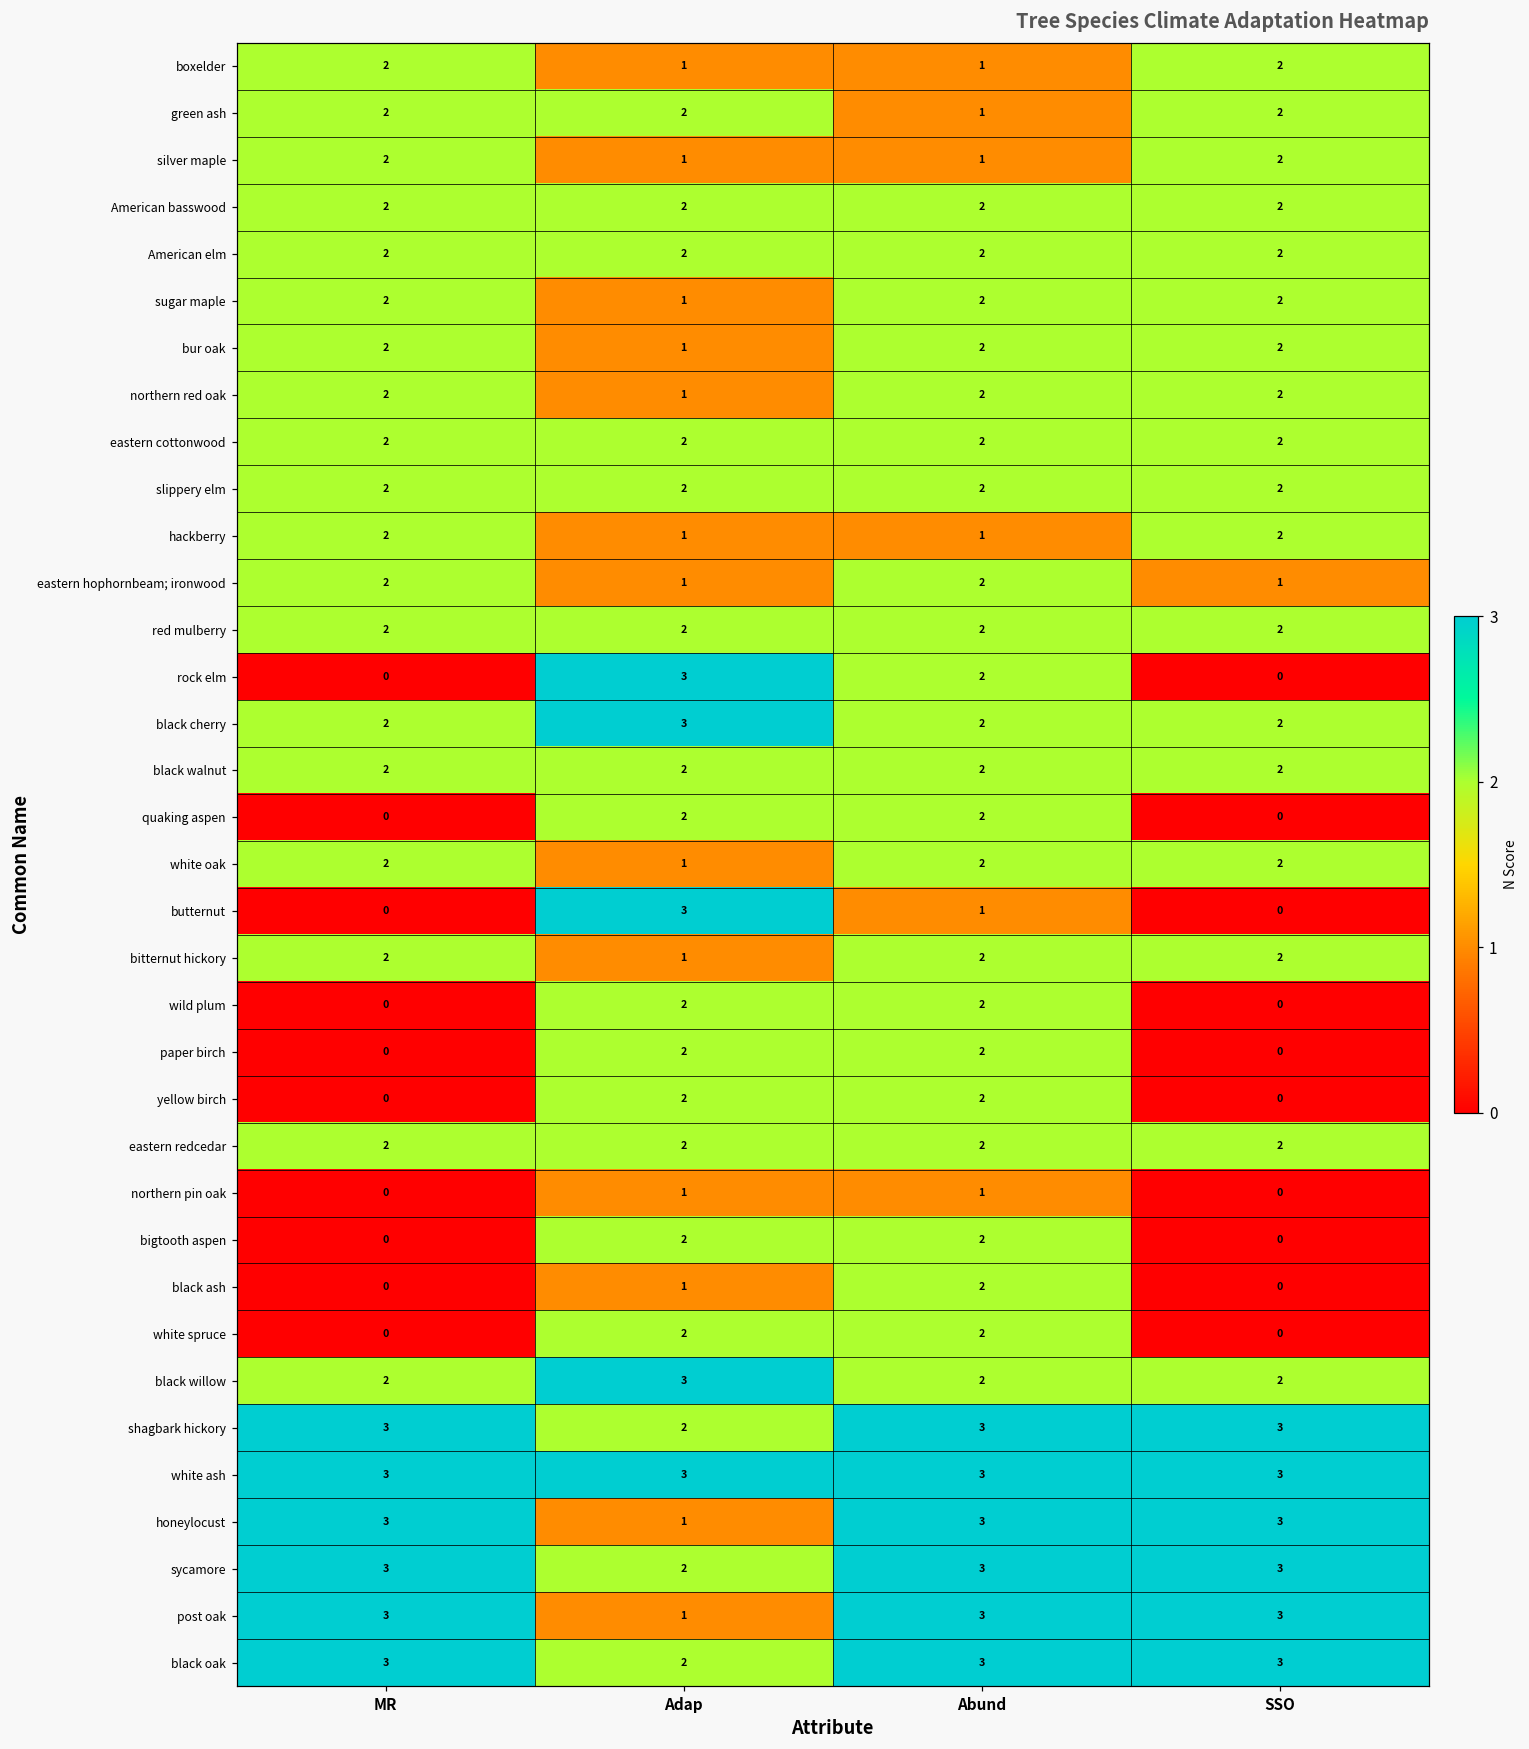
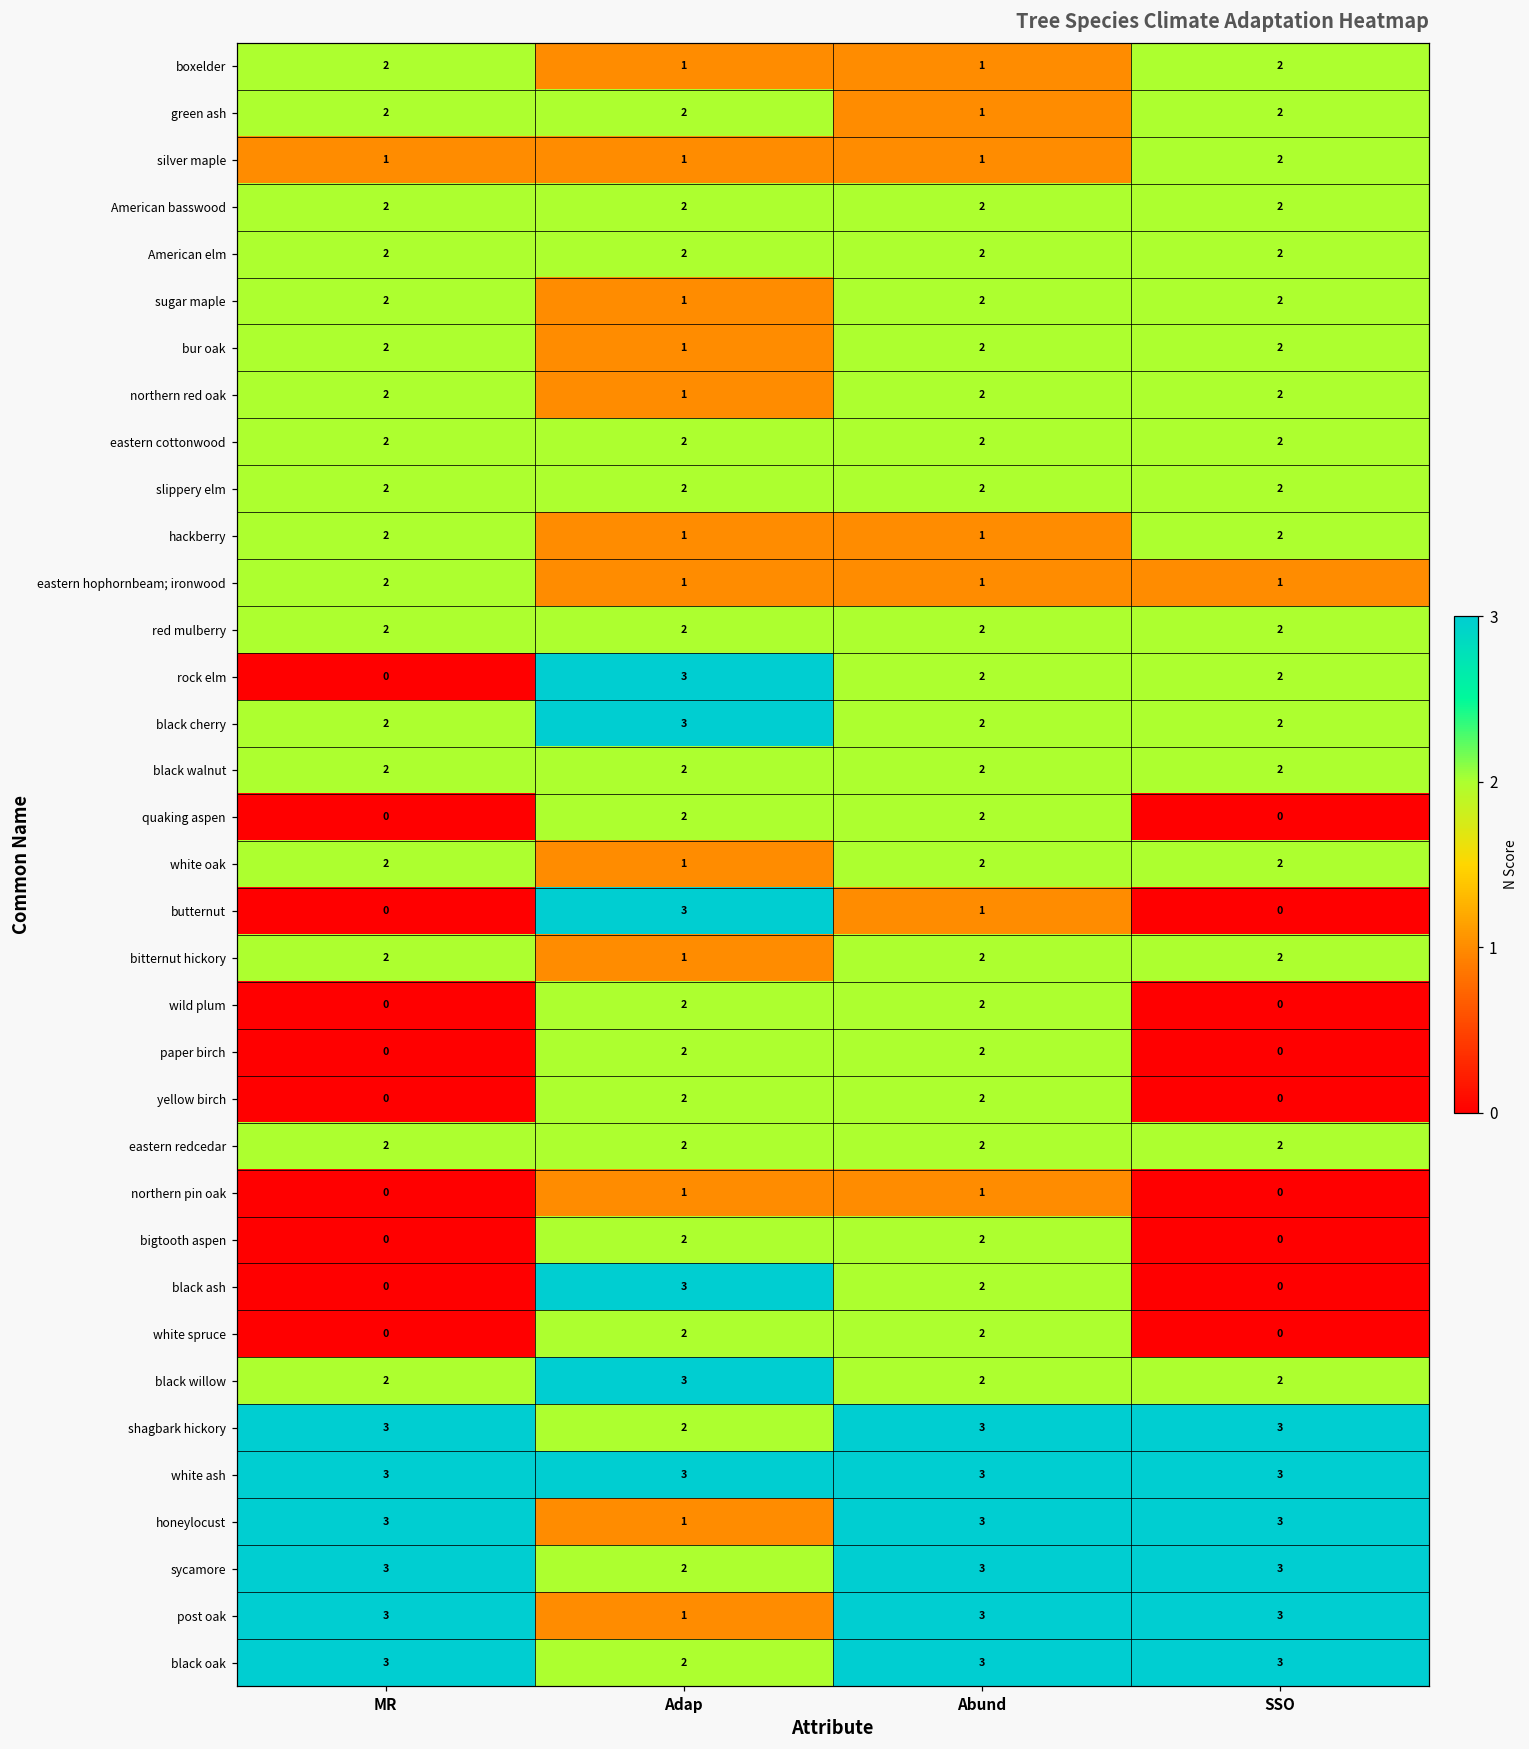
  {
    "boxelder": {
      "MR": 2,
      "Adap": 1,
      "Abund": 1,
      "SSO": 2
    },
    "green ash": {
      "MR": 2,
      "Adap": 2,
      "Abund": 1,
      "SSO": 2
    },
    "silver maple": {
-     "MR": 2,
+     "MR": 1,
      "Adap": 1,
      "Abund": 1,
      "SSO": 2
    },
    "American basswood": {
      "MR": 2,
      "Adap": 2,
      "Abund": 2,
      "SSO": 2
    },
    "American elm": {
      "MR": 2,
      "Adap": 2,
      "Abund": 2,
      "SSO": 2
    },
    "sugar maple": {
      "MR": 2,
      "Adap": 1,
      "Abund": 2,
      "SSO": 2
    },
    "bur oak": {
      "MR": 2,
      "Adap": 1,
      "Abund": 2,
      "SSO": 2
    },
    "northern red oak": {
      "MR": 2,
      "Adap": 1,
      "Abund": 2,
      "SSO": 2
    },
    "eastern cottonwood": {
      "MR": 2,
      "Adap": 2,
      "Abund": 2,
      "SSO": 2
    },
    "slippery elm": {
      "MR": 2,
      "Adap": 2,
      "Abund": 2,
      "SSO": 2
    },
    "hackberry": {
      "MR": 2,
      "Adap": 1,
      "Abund": 1,
      "SSO": 2
    },
    "eastern hophornbeam; ironwood": {
      "MR": 2,
      "Adap": 1,
-     "Abund": 2,
+     "Abund": 1,
      "SSO": 1
    },
    "red mulberry": {
      "MR": 2,
      "Adap": 2,
      "Abund": 2,
      "SSO": 2
    },
    "rock elm": {
      "MR": 0,
      "Adap": 3,
      "Abund": 2,
-     "SSO": 0
+     "SSO": 2
    },
    "black cherry": {
      "MR": 2,
      "Adap": 3,
      "Abund": 2,
      "SSO": 2
    },
    "black walnut": {
      "MR": 2,
      "Adap": 2,
      "Abund": 2,
      "SSO": 2
    },
    "quaking aspen": {
      "MR": 0,
      "Adap": 2,
      "Abund": 2,
      "SSO": 0
    },
    "white oak": {
      "MR": 2,
      "Adap": 1,
      "Abund": 2,
      "SSO": 2
    },
    "butternut": {
      "MR": 0,
      "Adap": 3,
      "Abund": 1,
      "SSO": 0
    },
    "bitternut hickory": {
      "MR": 2,
      "Adap": 1,
      "Abund": 2,
      "SSO": 2
    },
    "wild plum": {
      "MR": 0,
      "Adap": 2,
      "Abund": 2,
      "SSO": 0
    },
    "paper birch": {
      "MR": 0,
      "Adap": 2,
      "Abund": 2,
      "SSO": 0
    },
    "yellow birch": {
      "MR": 0,
      "Adap": 2,
      "Abund": 2,
      "SSO": 0
    },
    "eastern redcedar": {
      "MR": 2,
      "Adap": 2,
      "Abund": 2,
      "SSO": 2
    },
    "northern pin oak": {
      "MR": 0,
      "Adap": 1,
      "Abund": 1,
      "SSO": 0
    },
    "bigtooth aspen": {
      "MR": 0,
      "Adap": 2,
      "Abund": 2,
      "SSO": 0
    },
    "black ash": {
      "MR": 0,
-     "Adap": 1,
+     "Adap": 3,
      "Abund": 2,
      "SSO": 0
    },
    "white spruce": {
      "MR": 0,
      "Adap": 2,
      "Abund": 2,
      "SSO": 0
    },
    "black willow": {
      "MR": 2,
      "Adap": 3,
      "Abund": 2,
      "SSO": 2
    },
    "shagbark hickory": {
      "MR": 3,
      "Adap": 2,
      "Abund": 3,
      "SSO": 3
    },
    "white ash": {
      "MR": 3,
      "Adap": 3,
      "Abund": 3,
      "SSO": 3
    },
    "honeylocust": {
      "MR": 3,
      "Adap": 1,
      "Abund": 3,
      "SSO": 3
    },
    "sycamore": {
      "MR": 3,
      "Adap": 2,
      "Abund": 3,
      "SSO": 3
    },
    "post oak": {
      "MR": 3,
      "Adap": 1,
      "Abund": 3,
      "SSO": 3
    },
    "black oak": {
      "MR": 3,
      "Adap": 2,
      "Abund": 3,
      "SSO": 3
    }
  }
